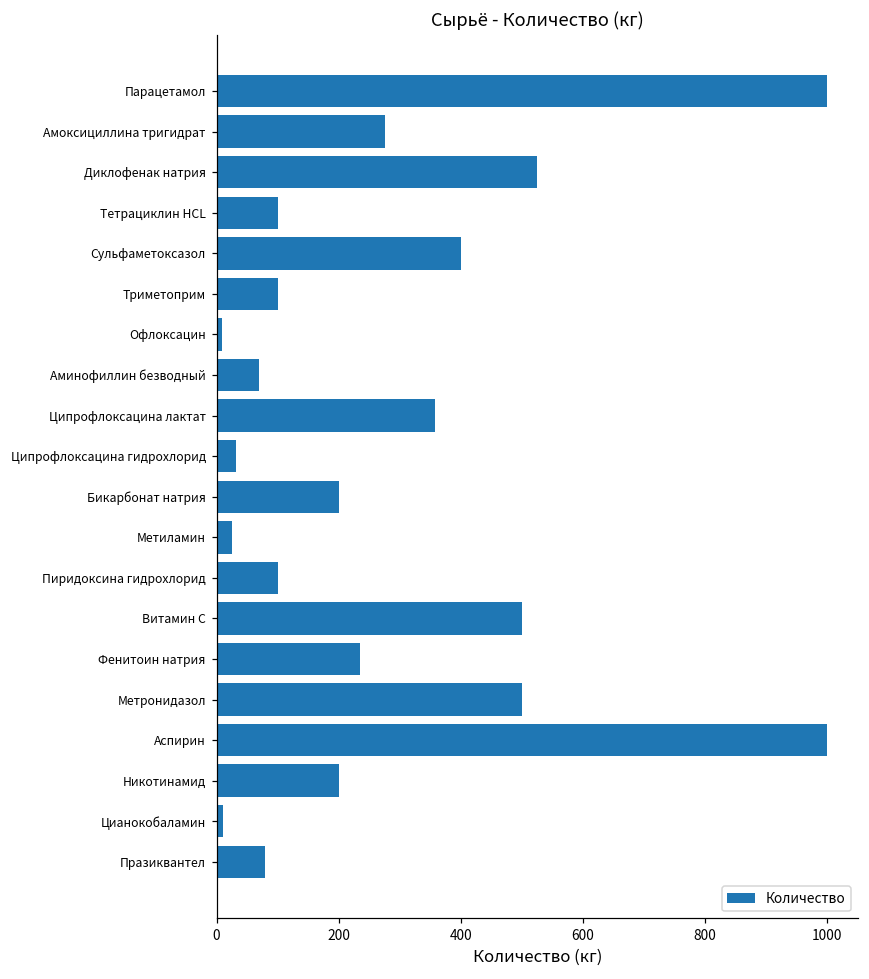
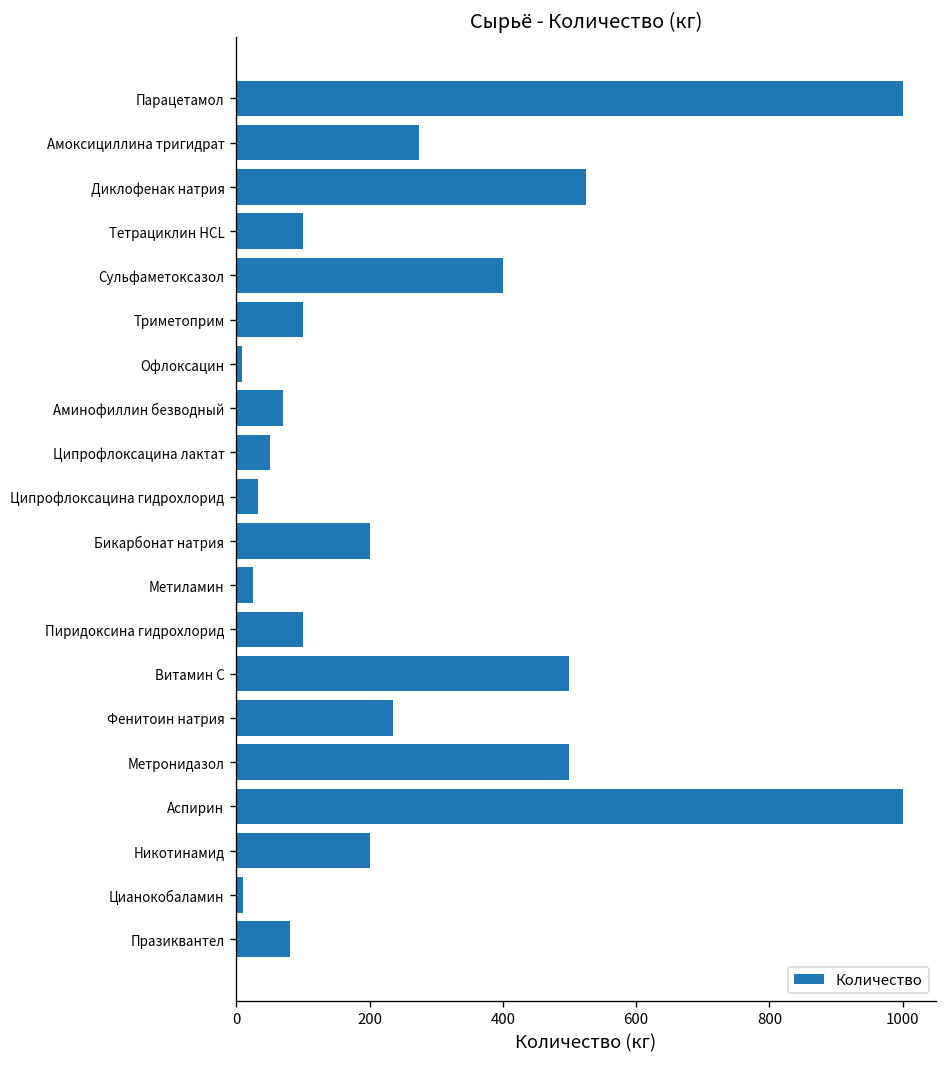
  {
    "Парацетамол": 1000,
    "Амоксициллина тригидрат": 280,
    "Диклофенак натрия": 530,
    "Тетрациклин HCL": 100,
    "Сульфаметоксазол": 400,
    "Триметоприм": 100,
    "Офлоксацин": 10,
    "Аминофиллин безводный": 70,
-   "Ципрофлоксацина лактат": 360,
+   "Ципрофлоксацина лактат": 50,
    "Ципрофлоксацина гидрохлорид": 30,
    "Бикарбонат натрия": 200,
    "Метиламин": 30,
    "Пиридоксина гидрохлорид": 100,
    "Витамин С": 500,
    "Фенитоин натрия": 240,
    "Метронидазол": 500,
    "Аспирин": 1000,
    "Никотинамид": 200,
    "Цианокобаламин": 10,
    "Празиквантел": 80
  }
